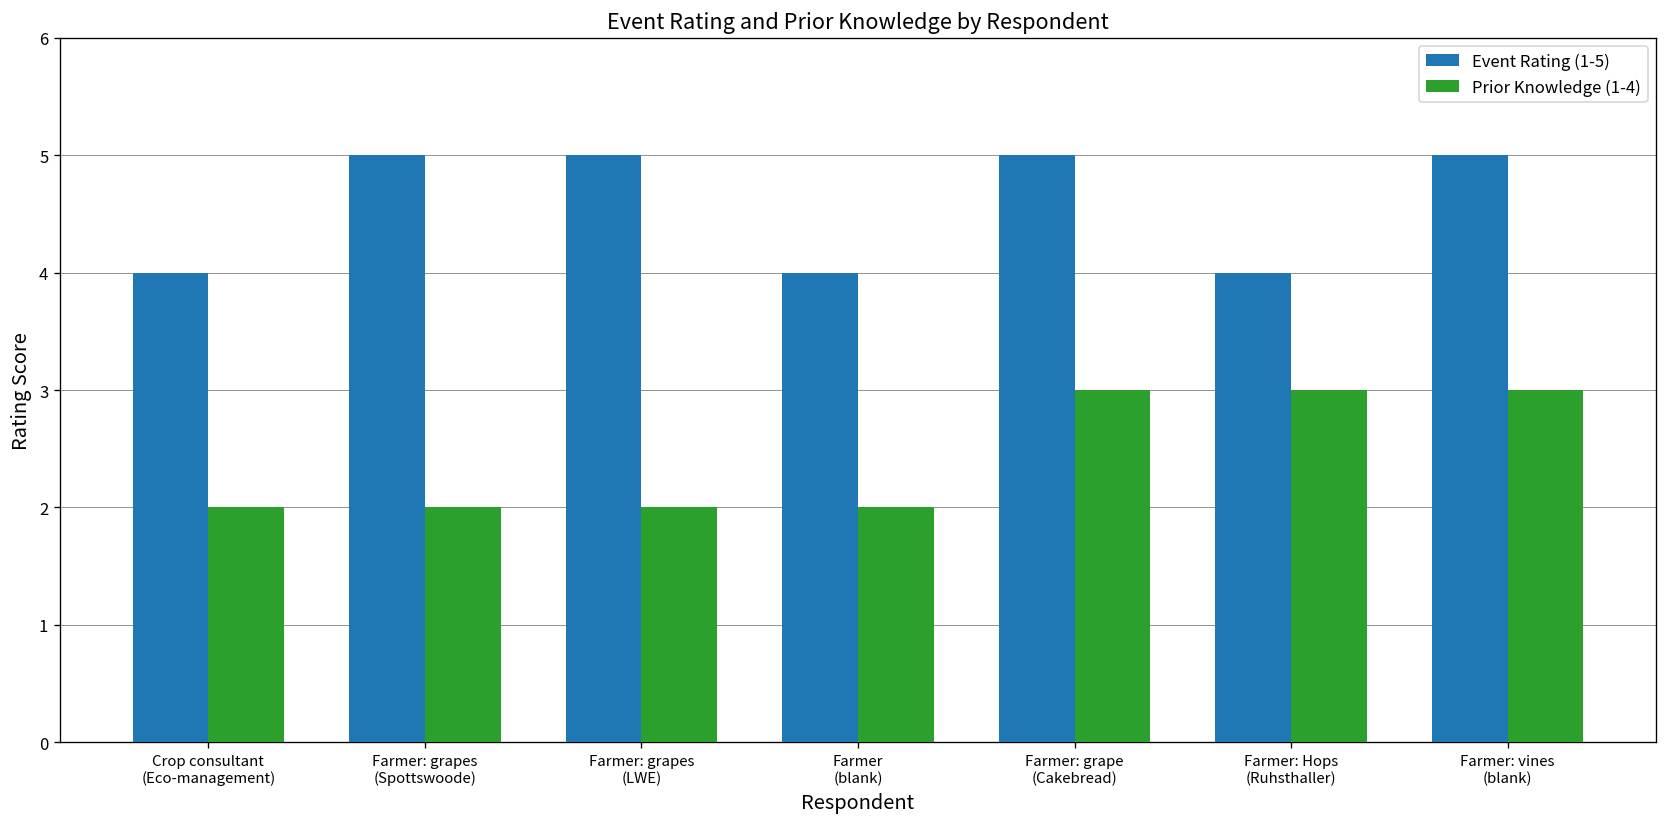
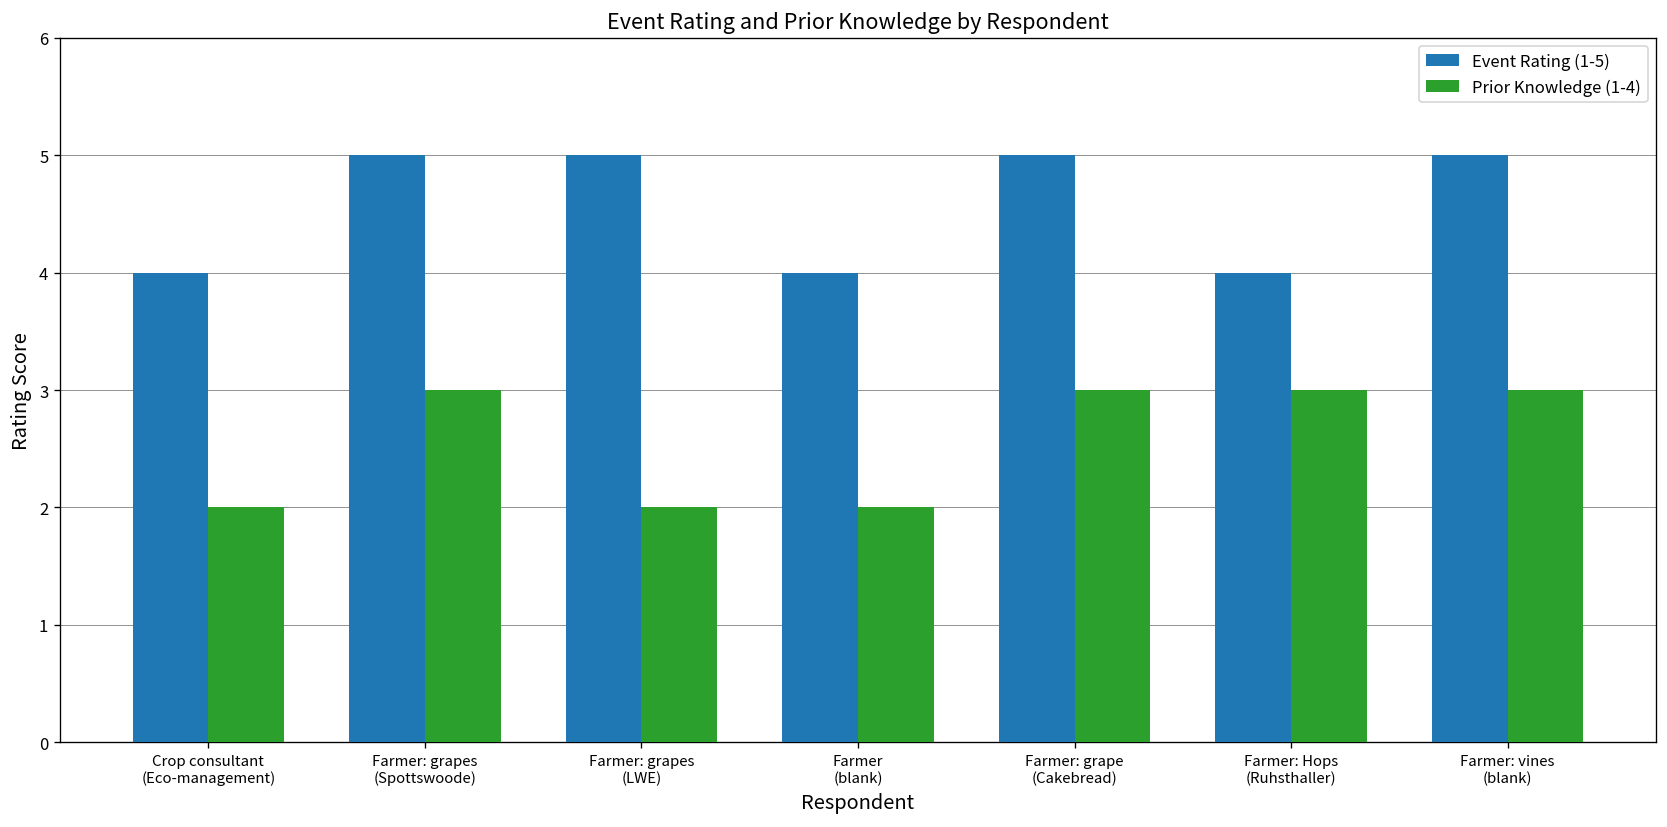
  {
    "Event Rating (1-5)": {
      "Crop consultant (Eco-management)": 4,
      "Farmer: grapes (Spottswoode)": 5,
      "Farmer: grapes (LWE)": 5,
      "Farmer (blank)": 4,
      "Farmer: grape (Cakebread)": 5,
      "Farmer: Hops (Ruhsthaller)": 4,
      "Farmer: vines (blank)": 5
    },
    "Prior Knowledge (1-4)": {
      "Crop consultant (Eco-management)": 2,
-     "Farmer: grapes (Spottswoode)": 2,
+     "Farmer: grapes (Spottswoode)": 3,
      "Farmer: grapes (LWE)": 2,
      "Farmer (blank)": 2,
      "Farmer: grape (Cakebread)": 3,
      "Farmer: Hops (Ruhsthaller)": 3,
      "Farmer: vines (blank)": 3
    }
  }
